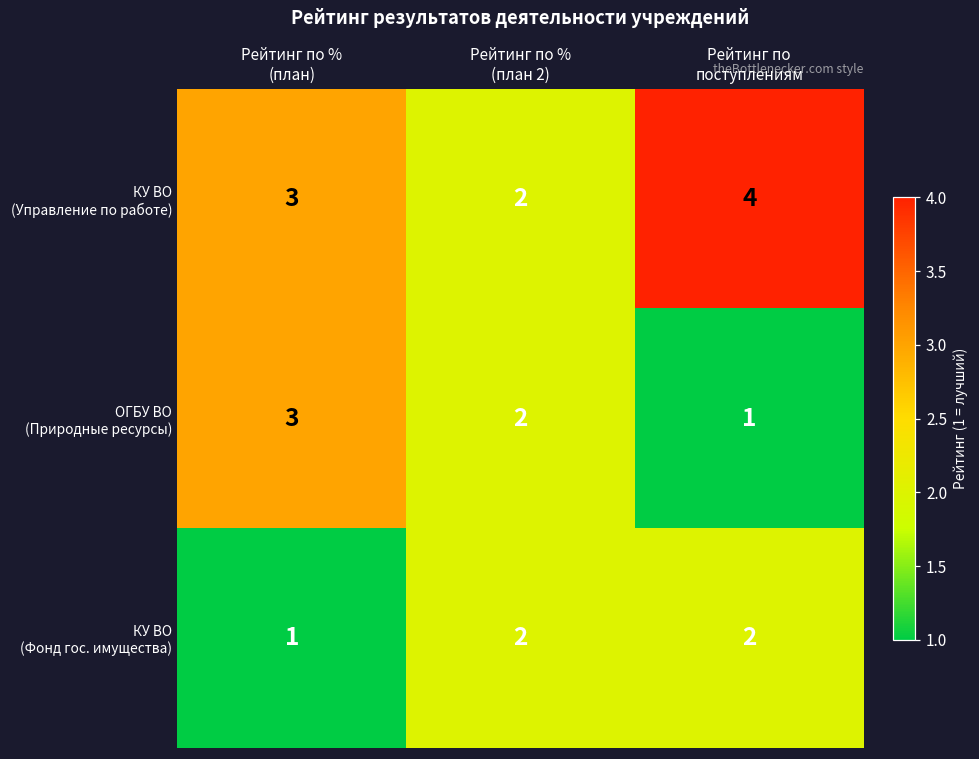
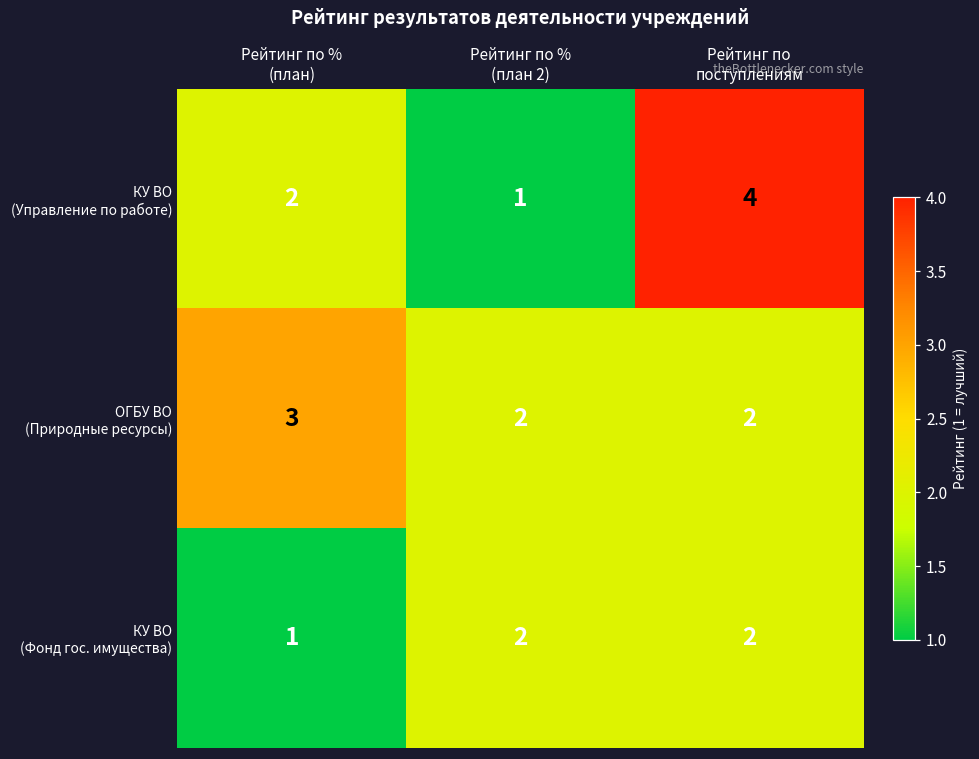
  {
    "КУ ВО (Управление по работе)": {
-     "Рейтинг по % (план)": 3,
-     "Рейтинг по % (план 2)": 2,
+     "Рейтинг по % (план)": 2,
+     "Рейтинг по % (план 2)": 1,
      "Рейтинг по поступлениям": 4
    },
    "ОГБУ ВО (Природные ресурсы)": {
      "Рейтинг по % (план)": 3,
      "Рейтинг по % (план 2)": 2,
-     "Рейтинг по поступлениям": 1
+     "Рейтинг по поступлениям": 2
    },
    "КУ ВО (Фонд гос. имущества)": {
      "Рейтинг по % (план)": 1,
      "Рейтинг по % (план 2)": 2,
      "Рейтинг по поступлениям": 2
    }
  }
